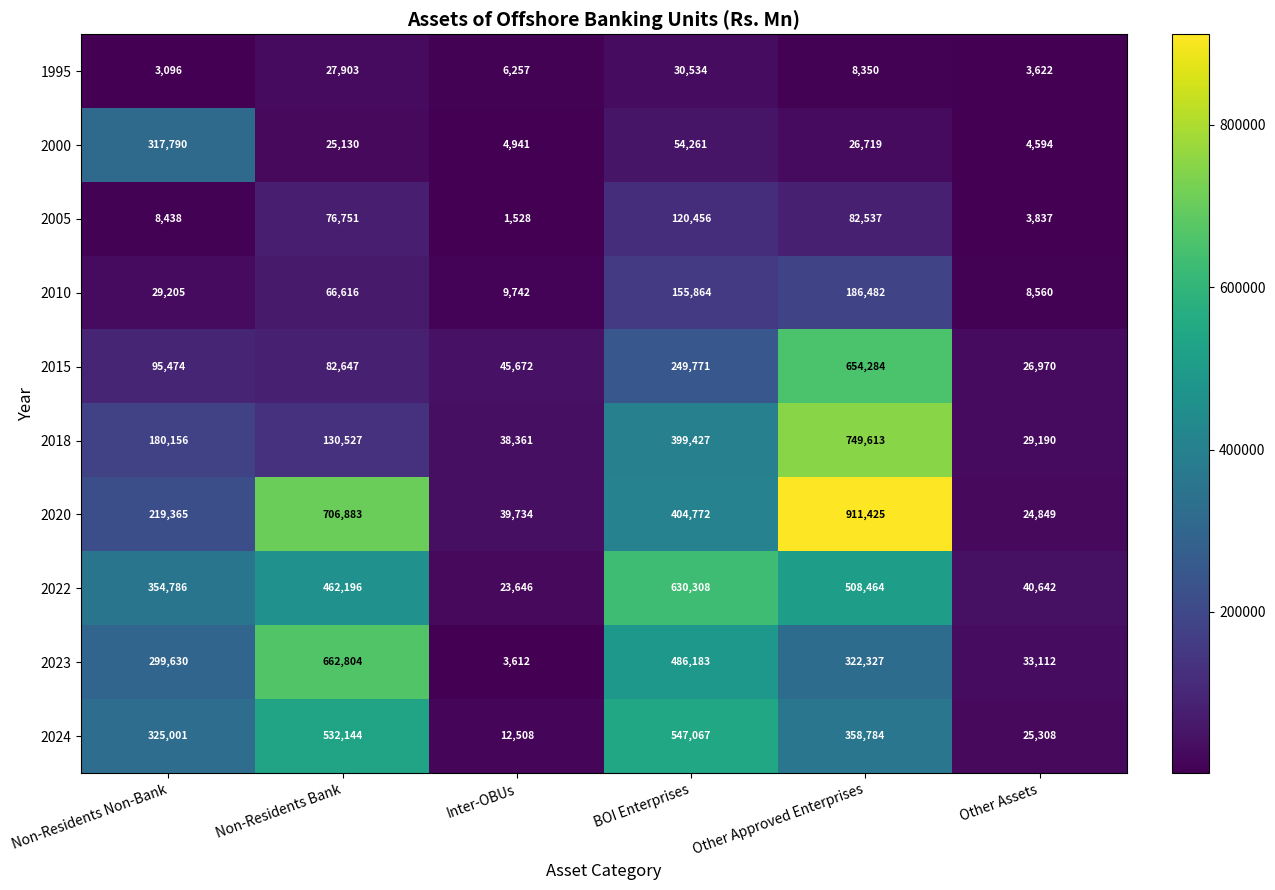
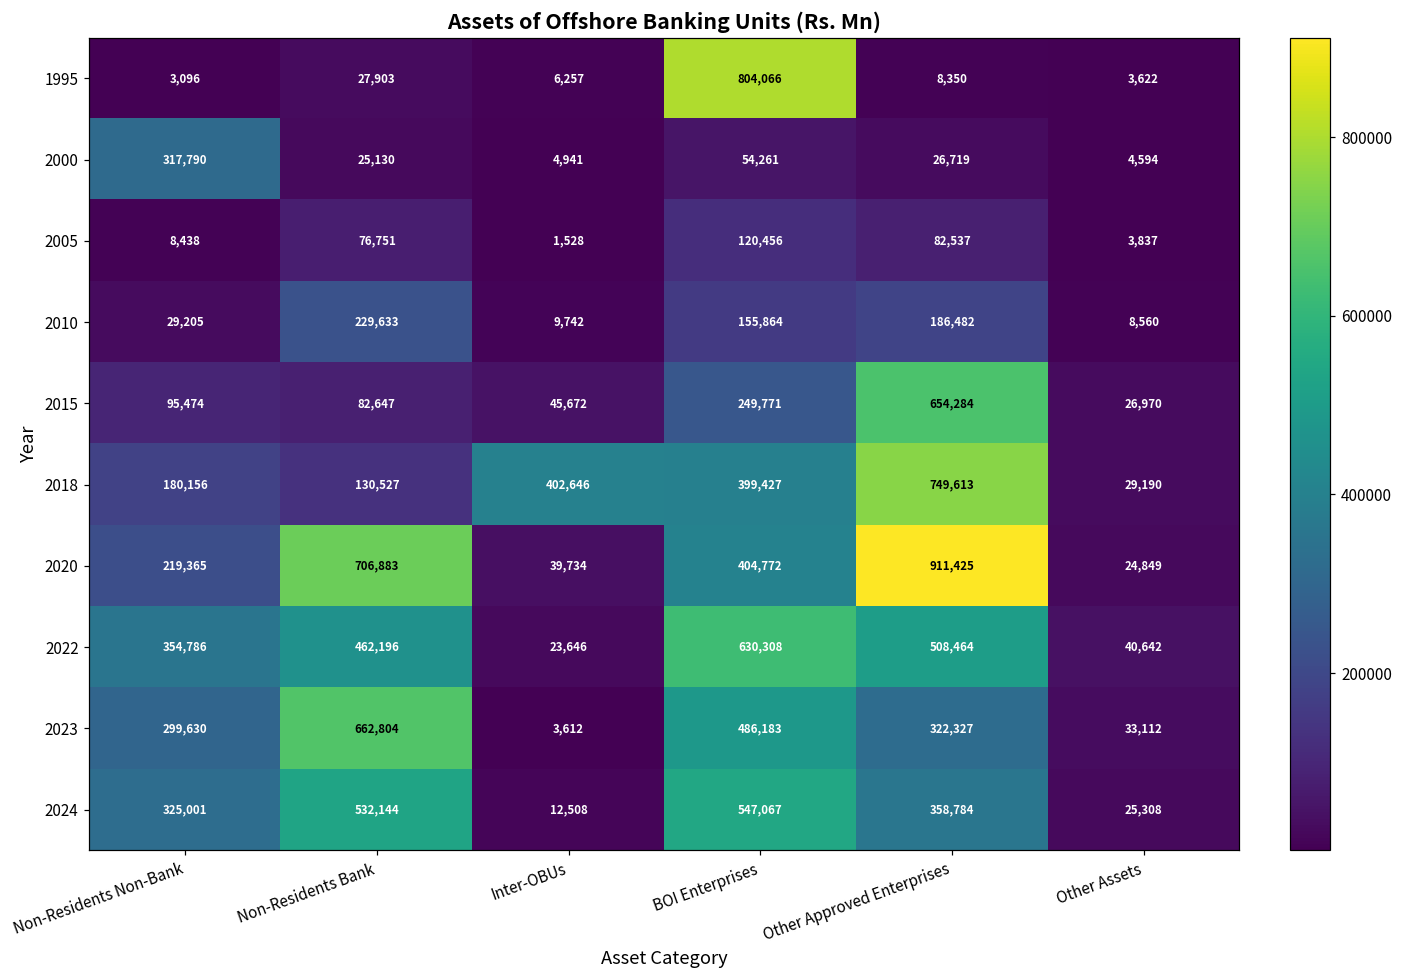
  {
    "1995": {
      "Non-Residents Non-Bank": "3,096",
      "Non-Residents Bank": "27,903",
      "Inter-OBUs": "6,257",
-     "BOI Enterprises": "30,534",
+     "BOI Enterprises": "804,066",
      "Other Approved Enterprises": "8,350",
      "Other Assets": "3,622"
    },
    "2000": {
      "Non-Residents Non-Bank": "317,790",
      "Non-Residents Bank": "25,130",
      "Inter-OBUs": "4,941",
      "BOI Enterprises": "54,261",
      "Other Approved Enterprises": "26,719",
      "Other Assets": "4,594"
    },
    "2005": {
      "Non-Residents Non-Bank": "8,438",
      "Non-Residents Bank": "76,751",
      "Inter-OBUs": "1,528",
      "BOI Enterprises": "120,456",
      "Other Approved Enterprises": "82,537",
      "Other Assets": "3,837"
    },
    "2010": {
      "Non-Residents Non-Bank": "29,205",
-     "Non-Residents Bank": "66,616",
+     "Non-Residents Bank": "229,633",
      "Inter-OBUs": "9,742",
      "BOI Enterprises": "155,864",
      "Other Approved Enterprises": "186,482",
      "Other Assets": "8,560"
    },
    "2015": {
      "Non-Residents Non-Bank": "95,474",
      "Non-Residents Bank": "82,647",
      "Inter-OBUs": "45,672",
      "BOI Enterprises": "249,771",
      "Other Approved Enterprises": "654,284",
      "Other Assets": "26,970"
    },
    "2018": {
      "Non-Residents Non-Bank": "180,156",
      "Non-Residents Bank": "130,527",
-     "Inter-OBUs": "38,361",
+     "Inter-OBUs": "402,646",
      "BOI Enterprises": "399,427",
      "Other Approved Enterprises": "749,613",
      "Other Assets": "29,190"
    },
    "2020": {
      "Non-Residents Non-Bank": "219,365",
      "Non-Residents Bank": "706,883",
      "Inter-OBUs": "39,734",
      "BOI Enterprises": "404,772",
      "Other Approved Enterprises": "911,425",
      "Other Assets": "24,849"
    },
    "2022": {
      "Non-Residents Non-Bank": "354,786",
      "Non-Residents Bank": "462,196",
      "Inter-OBUs": "23,646",
      "BOI Enterprises": "630,308",
      "Other Approved Enterprises": "508,464",
      "Other Assets": "40,642"
    },
    "2023": {
      "Non-Residents Non-Bank": "299,630",
      "Non-Residents Bank": "662,804",
      "Inter-OBUs": "3,612",
      "BOI Enterprises": "486,183",
      "Other Approved Enterprises": "322,327",
      "Other Assets": "33,112"
    },
    "2024": {
      "Non-Residents Non-Bank": "325,001",
      "Non-Residents Bank": "532,144",
      "Inter-OBUs": "12,508",
      "BOI Enterprises": "547,067",
      "Other Approved Enterprises": "358,784",
      "Other Assets": "25,308"
    }
  }
